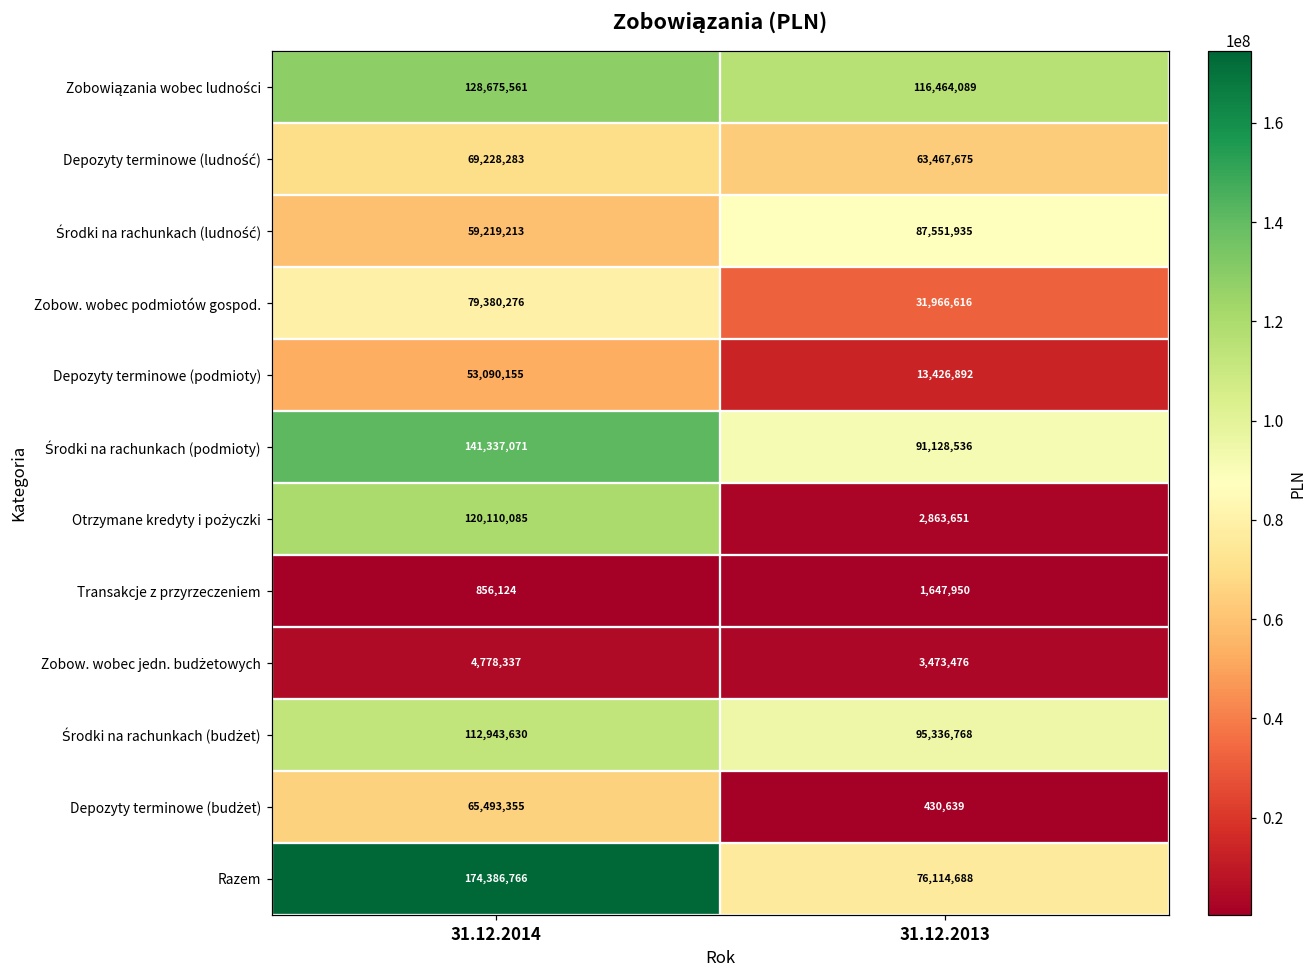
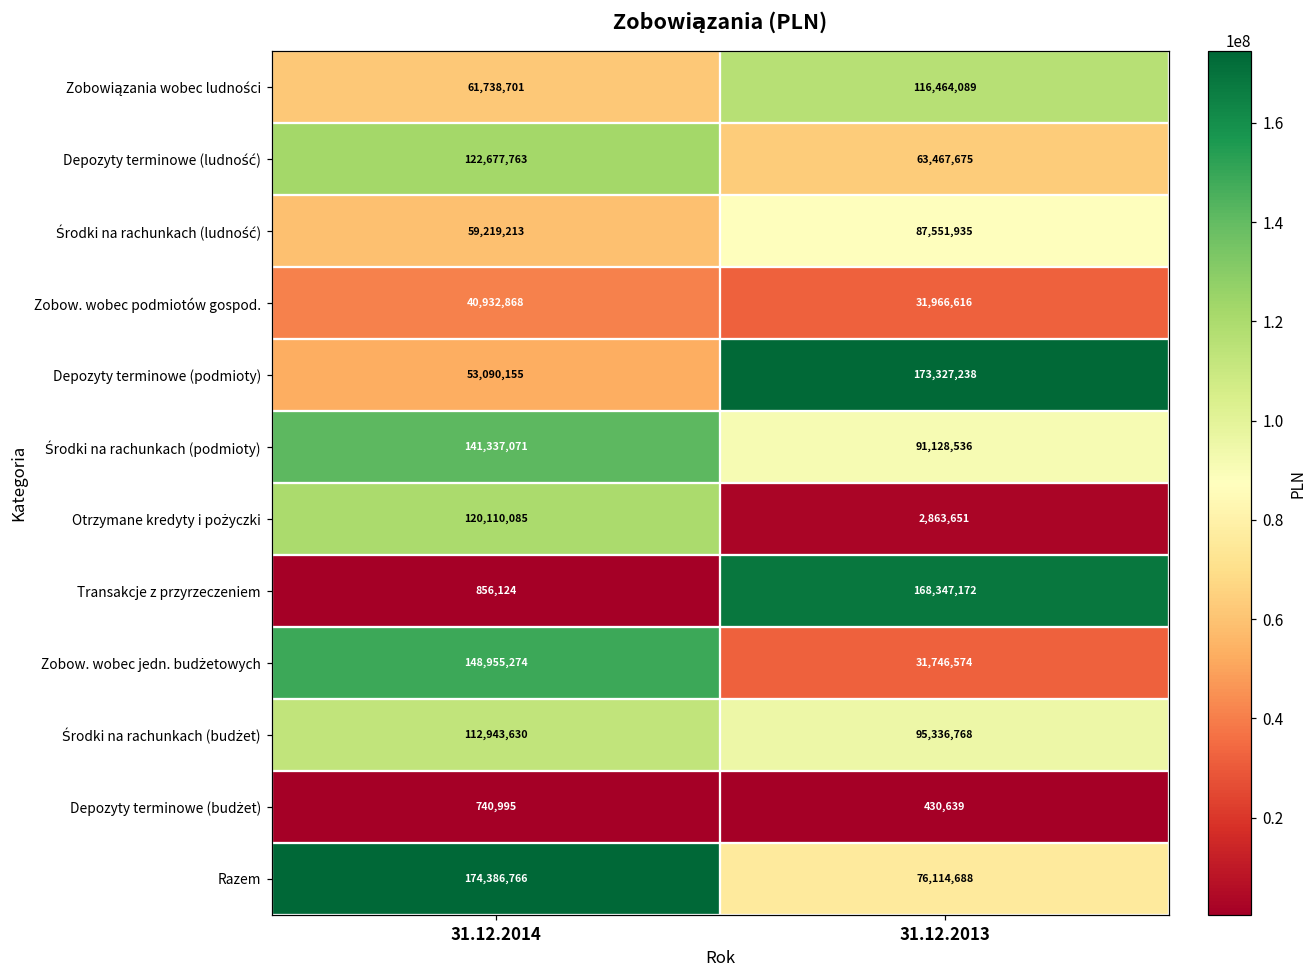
  {
    "Zobowiązania wobec ludności": {
-     "31.12.2014": "128,675,561",
+     "31.12.2014": "61,738,701",
      "31.12.2013": "116,464,089"
    },
    "Depozyty terminowe (ludność)": {
-     "31.12.2014": "69,228,283",
+     "31.12.2014": "122,677,763",
      "31.12.2013": "63,467,675"
    },
    "Środki na rachunkach (ludność)": {
      "31.12.2014": "59,219,213",
      "31.12.2013": "87,551,935"
    },
    "Zobow. wobec podmiotów gospod.": {
-     "31.12.2014": "79,380,276",
+     "31.12.2014": "40,932,868",
      "31.12.2013": "31,966,616"
    },
    "Depozyty terminowe (podmioty)": {
      "31.12.2014": "53,090,155",
-     "31.12.2013": "13,426,892"
+     "31.12.2013": "173,327,238"
    },
    "Środki na rachunkach (podmioty)": {
      "31.12.2014": "141,337,071",
      "31.12.2013": "91,128,536"
    },
    "Otrzymane kredyty i pożyczki": {
      "31.12.2014": "120,110,085",
      "31.12.2013": "2,863,651"
    },
    "Transakcje z przyrzeczeniem": {
      "31.12.2014": "856,124",
-     "31.12.2013": "1,647,950"
+     "31.12.2013": "168,347,172"
    },
    "Zobow. wobec jedn. budżetowych": {
-     "31.12.2014": "4,778,337",
-     "31.12.2013": "3,473,476"
+     "31.12.2014": "148,955,274",
+     "31.12.2013": "31,746,574"
    },
    "Środki na rachunkach (budżet)": {
      "31.12.2014": "112,943,630",
      "31.12.2013": "95,336,768"
    },
    "Depozyty terminowe (budżet)": {
-     "31.12.2014": "65,493,355",
+     "31.12.2014": "740,995",
      "31.12.2013": "430,639"
    },
    "Razem": {
      "31.12.2014": "174,386,766",
      "31.12.2013": "76,114,688"
    }
  }
